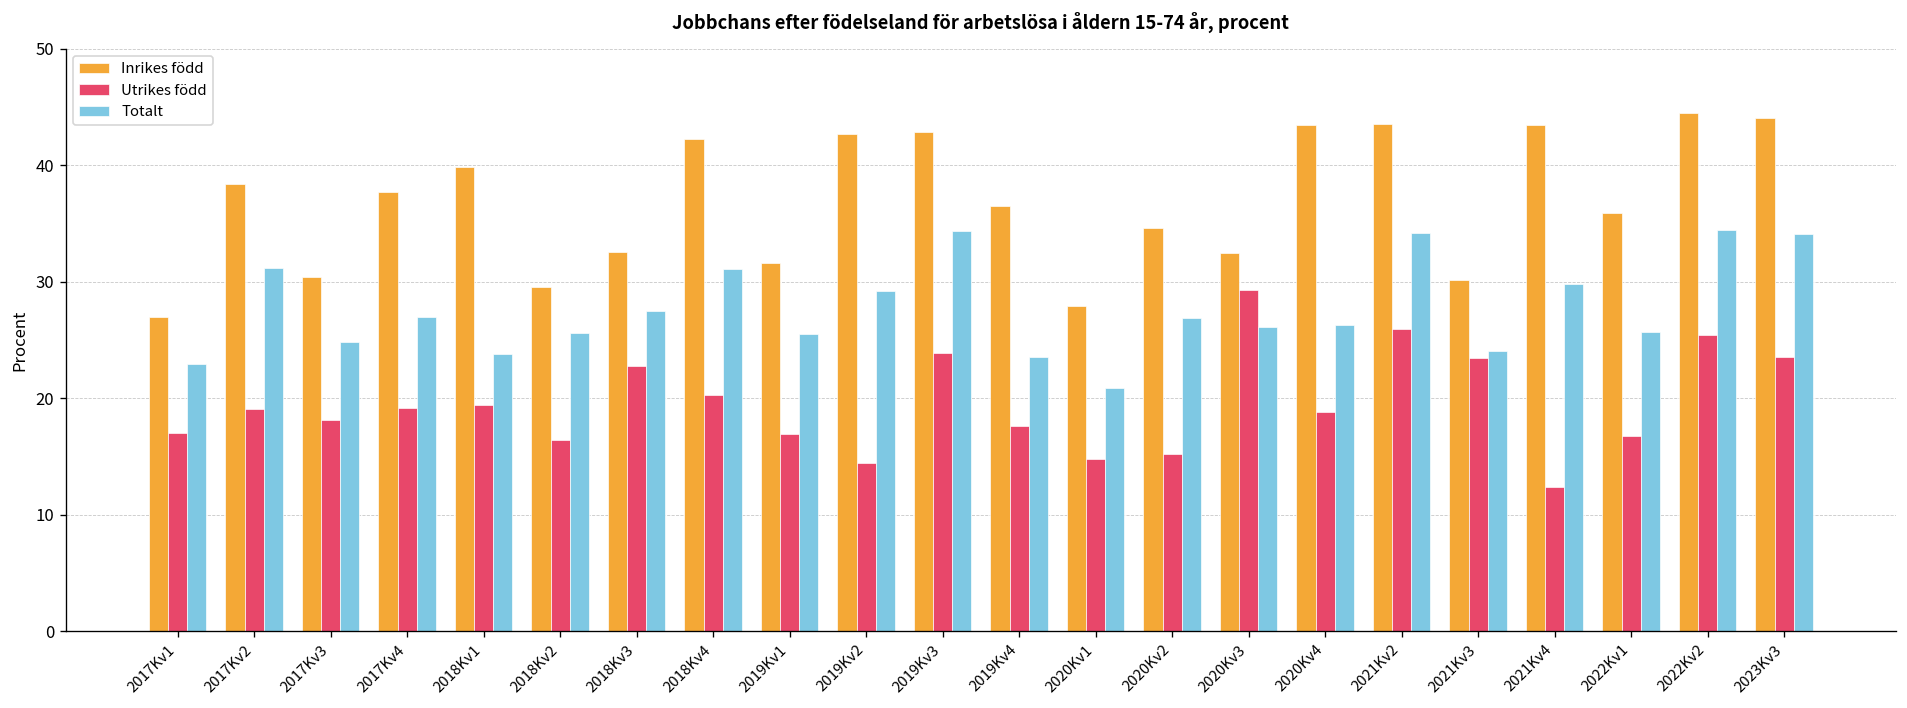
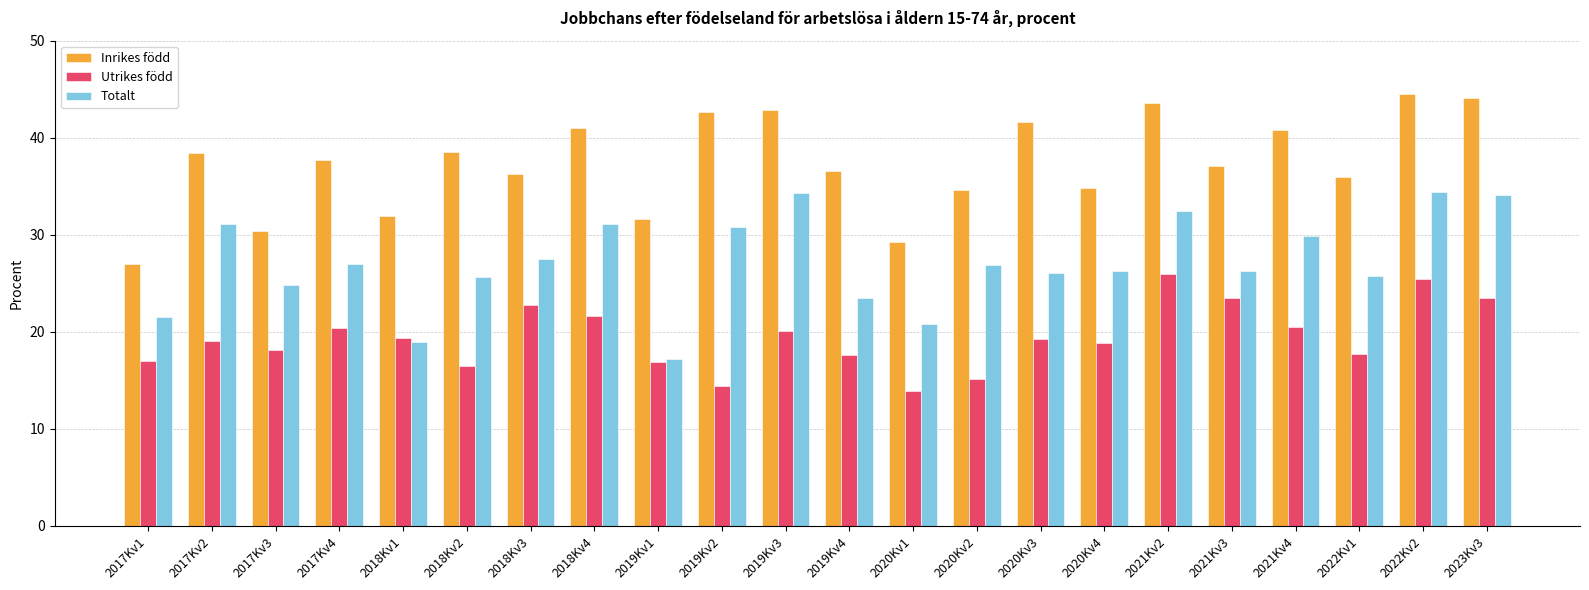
  {
    "Inrikes född": {
      "2017Kv1": 27,
      "2017Kv2": 38,
      "2017Kv3": 30,
      "2017Kv4": 38,
-     "2018Kv1": 40,
-     "2018Kv2": 30,
-     "2018Kv3": 33,
-     "2018Kv4": 42,
+     "2018Kv1": 32,
+     "2018Kv2": 39,
+     "2018Kv3": 36,
+     "2018Kv4": 41,
      "2019Kv1": 32,
      "2019Kv2": 43,
      "2019Kv3": 43,
      "2019Kv4": 37,
-     "2020Kv1": 28,
+     "2020Kv1": 29,
      "2020Kv2": 35,
-     "2020Kv3": 33,
-     "2020Kv4": 44,
+     "2020Kv3": 42,
+     "2020Kv4": 35,
      "2021Kv2": 44,
-     "2021Kv3": 30,
-     "2021Kv4": 43,
+     "2021Kv3": 37,
+     "2021Kv4": 41,
      "2022Kv1": 36,
      "2022Kv2": 44,
      "2023Kv3": 44
    },
    "Utrikes född": {
      "2017Kv1": 17,
      "2017Kv2": 19,
      "2017Kv3": 18,
-     "2017Kv4": 19,
+     "2017Kv4": 20,
      "2018Kv1": 19,
      "2018Kv2": 16,
      "2018Kv3": 23,
-     "2018Kv4": 20,
+     "2018Kv4": 22,
      "2019Kv1": 17,
      "2019Kv2": 14,
-     "2019Kv3": 24,
+     "2019Kv3": 20,
      "2019Kv4": 18,
-     "2020Kv1": 15,
+     "2020Kv1": 14,
      "2020Kv2": 15,
-     "2020Kv3": 29,
+     "2020Kv3": 19,
      "2020Kv4": 19,
      "2021Kv2": 26,
      "2021Kv3": 23,
-     "2021Kv4": 12,
-     "2022Kv1": 17,
+     "2021Kv4": 20,
+     "2022Kv1": 18,
      "2022Kv2": 25,
      "2023Kv3": 24
    },
    "Totalt": {
-     "2017Kv1": 23,
+     "2017Kv1": 21,
      "2017Kv2": 31,
      "2017Kv3": 25,
      "2017Kv4": 27,
-     "2018Kv1": 24,
+     "2018Kv1": 19,
      "2018Kv2": 26,
      "2018Kv3": 28,
      "2018Kv4": 31,
-     "2019Kv1": 26,
-     "2019Kv2": 29,
+     "2019Kv1": 17,
+     "2019Kv2": 31,
      "2019Kv3": 34,
      "2019Kv4": 24,
      "2020Kv1": 21,
      "2020Kv2": 27,
      "2020Kv3": 26,
      "2020Kv4": 26,
-     "2021Kv2": 34,
-     "2021Kv3": 24,
+     "2021Kv2": 32,
+     "2021Kv3": 26,
      "2021Kv4": 30,
      "2022Kv1": 26,
      "2022Kv2": 34,
      "2023Kv3": 34
    }
  }
